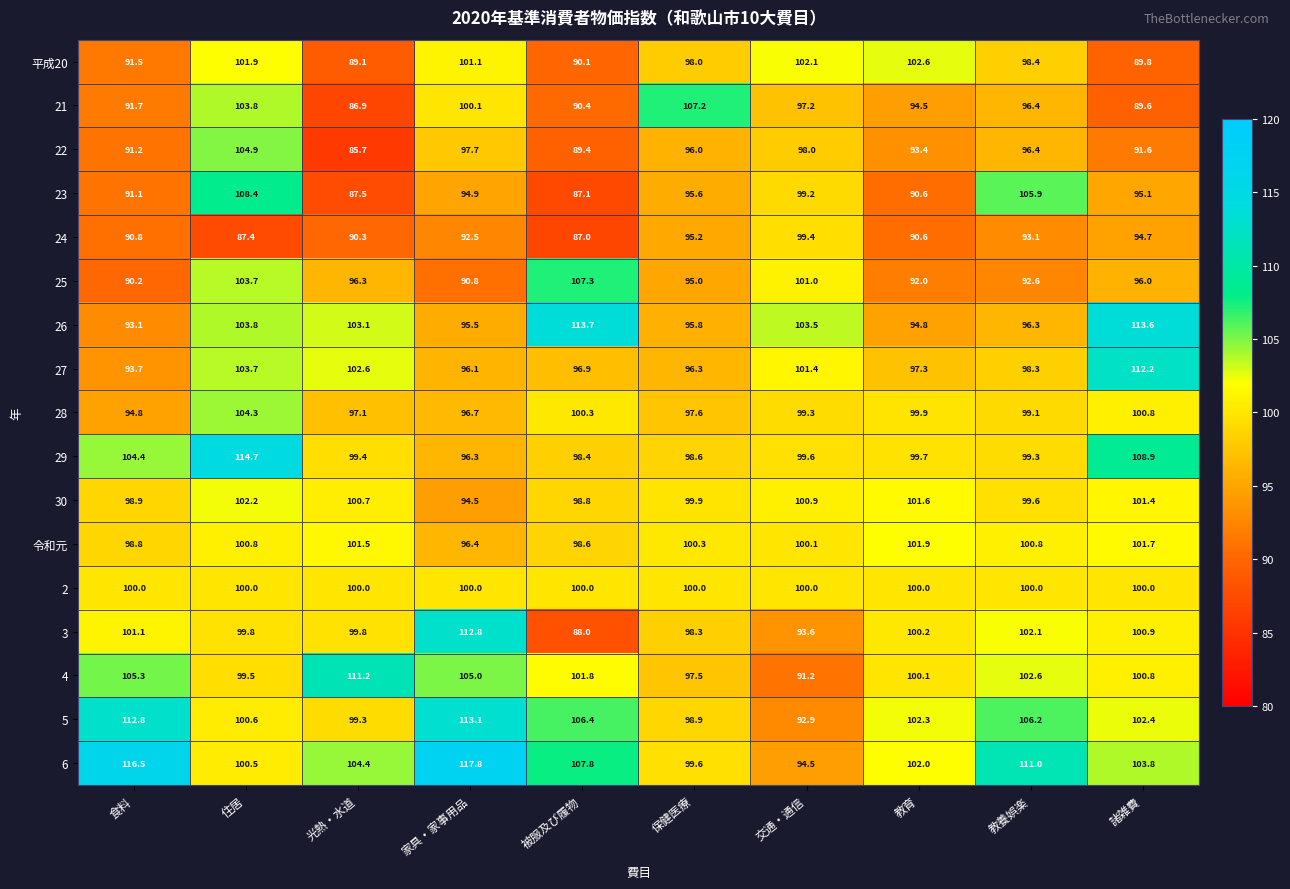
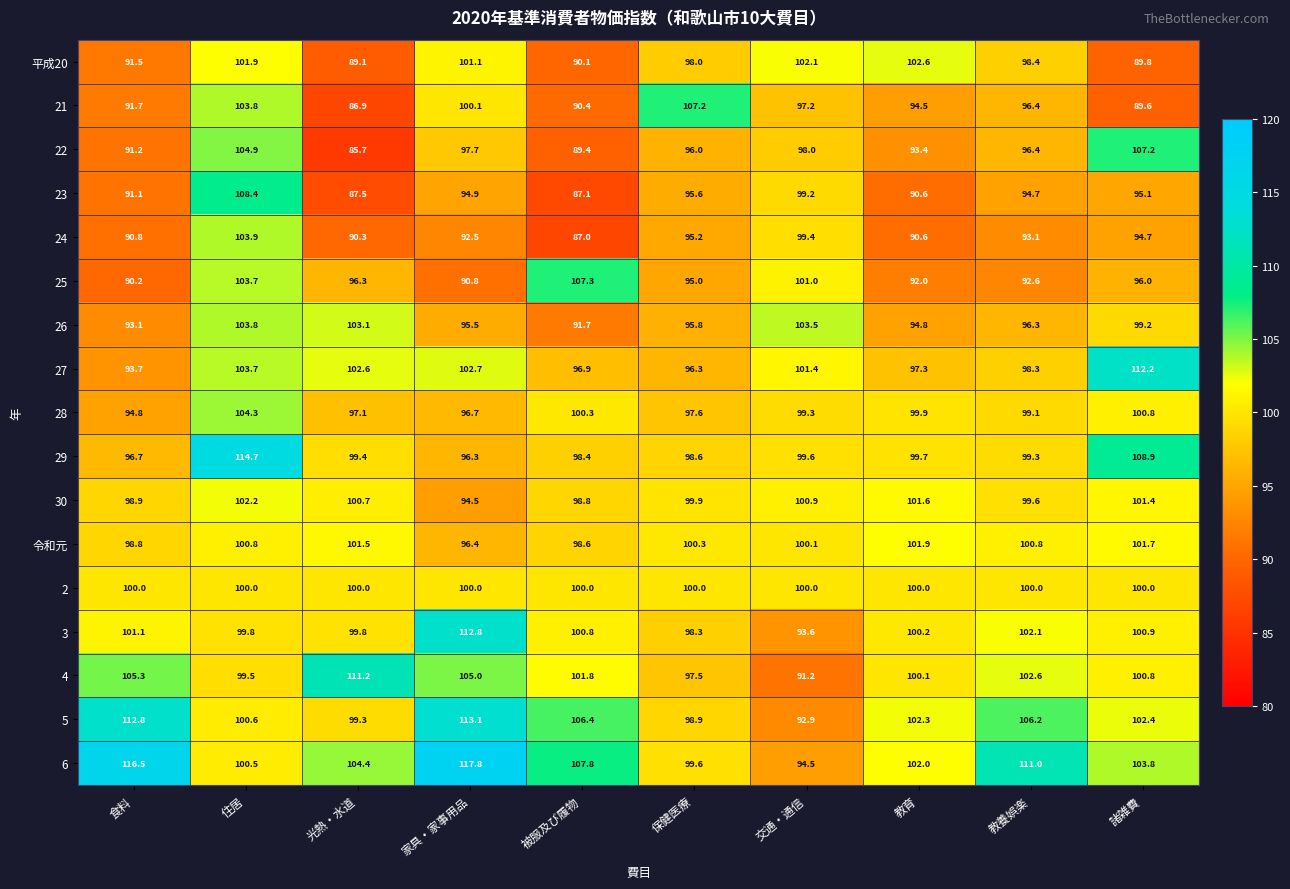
  {
    "平成20": {
      "食料": 91.5,
      "住居": 101.9,
      "光熱・水道": 89.1,
      "家具・家事用品": 101.1,
      "被服及び履物": 90.1,
      "保健医療": 98.0,
      "交通・通信": 102.1,
      "教育": 102.6,
      "教養娯楽": 98.4,
      "諸雑費": 89.8
    },
    "21": {
      "食料": 91.7,
      "住居": 103.8,
      "光熱・水道": 86.9,
      "家具・家事用品": 100.1,
      "被服及び履物": 90.4,
      "保健医療": 107.2,
      "交通・通信": 97.2,
      "教育": 94.5,
      "教養娯楽": 96.4,
      "諸雑費": 89.6
    },
    "22": {
      "食料": 91.2,
      "住居": 104.9,
      "光熱・水道": 85.7,
      "家具・家事用品": 97.7,
      "被服及び履物": 89.4,
      "保健医療": 96.0,
      "交通・通信": 98.0,
      "教育": 93.4,
      "教養娯楽": 96.4,
-     "諸雑費": 91.6
+     "諸雑費": 107.2
    },
    "23": {
      "食料": 91.1,
      "住居": 108.4,
      "光熱・水道": 87.5,
      "家具・家事用品": 94.9,
      "被服及び履物": 87.1,
      "保健医療": 95.6,
      "交通・通信": 99.2,
      "教育": 90.6,
-     "教養娯楽": 105.9,
+     "教養娯楽": 94.7,
      "諸雑費": 95.1
    },
    "24": {
      "食料": 90.8,
-     "住居": 87.4,
+     "住居": 103.9,
      "光熱・水道": 90.3,
      "家具・家事用品": 92.5,
      "被服及び履物": 87.0,
      "保健医療": 95.2,
      "交通・通信": 99.4,
      "教育": 90.6,
      "教養娯楽": 93.1,
      "諸雑費": 94.7
    },
    "25": {
      "食料": 90.2,
      "住居": 103.7,
      "光熱・水道": 96.3,
      "家具・家事用品": 90.8,
      "被服及び履物": 107.3,
      "保健医療": 95.0,
      "交通・通信": 101.0,
      "教育": 92.0,
      "教養娯楽": 92.6,
      "諸雑費": 96.0
    },
    "26": {
      "食料": 93.1,
      "住居": 103.8,
      "光熱・水道": 103.1,
      "家具・家事用品": 95.5,
-     "被服及び履物": 113.7,
+     "被服及び履物": 91.7,
      "保健医療": 95.8,
      "交通・通信": 103.5,
      "教育": 94.8,
      "教養娯楽": 96.3,
-     "諸雑費": 113.6
+     "諸雑費": 99.2
    },
    "27": {
      "食料": 93.7,
      "住居": 103.7,
      "光熱・水道": 102.6,
-     "家具・家事用品": 96.1,
+     "家具・家事用品": 102.7,
      "被服及び履物": 96.9,
      "保健医療": 96.3,
      "交通・通信": 101.4,
      "教育": 97.3,
      "教養娯楽": 98.3,
      "諸雑費": 112.2
    },
    "28": {
      "食料": 94.8,
      "住居": 104.3,
      "光熱・水道": 97.1,
      "家具・家事用品": 96.7,
      "被服及び履物": 100.3,
      "保健医療": 97.6,
      "交通・通信": 99.3,
      "教育": 99.9,
      "教養娯楽": 99.1,
      "諸雑費": 100.8
    },
    "29": {
-     "食料": 104.4,
+     "食料": 96.7,
      "住居": 114.7,
      "光熱・水道": 99.4,
      "家具・家事用品": 96.3,
      "被服及び履物": 98.4,
      "保健医療": 98.6,
      "交通・通信": 99.6,
      "教育": 99.7,
      "教養娯楽": 99.3,
      "諸雑費": 108.9
    },
    "30": {
      "食料": 98.9,
      "住居": 102.2,
      "光熱・水道": 100.7,
      "家具・家事用品": 94.5,
      "被服及び履物": 98.8,
      "保健医療": 99.9,
      "交通・通信": 100.9,
      "教育": 101.6,
      "教養娯楽": 99.6,
      "諸雑費": 101.4
    },
    "令和元": {
      "食料": 98.8,
      "住居": 100.8,
      "光熱・水道": 101.5,
      "家具・家事用品": 96.4,
      "被服及び履物": 98.6,
      "保健医療": 100.3,
      "交通・通信": 100.1,
      "教育": 101.9,
      "教養娯楽": 100.8,
      "諸雑費": 101.7
    },
    "2": {
      "食料": 100.0,
      "住居": 100.0,
      "光熱・水道": 100.0,
      "家具・家事用品": 100.0,
      "被服及び履物": 100.0,
      "保健医療": 100.0,
      "交通・通信": 100.0,
      "教育": 100.0,
      "教養娯楽": 100.0,
      "諸雑費": 100.0
    },
    "3": {
      "食料": 101.1,
      "住居": 99.8,
      "光熱・水道": 99.8,
      "家具・家事用品": 112.8,
-     "被服及び履物": 88.0,
+     "被服及び履物": 100.8,
      "保健医療": 98.3,
      "交通・通信": 93.6,
      "教育": 100.2,
      "教養娯楽": 102.1,
      "諸雑費": 100.9
    },
    "4": {
      "食料": 105.3,
      "住居": 99.5,
      "光熱・水道": 111.2,
      "家具・家事用品": 105.0,
      "被服及び履物": 101.8,
      "保健医療": 97.5,
      "交通・通信": 91.2,
      "教育": 100.1,
      "教養娯楽": 102.6,
      "諸雑費": 100.8
    },
    "5": {
      "食料": 112.8,
      "住居": 100.6,
      "光熱・水道": 99.3,
      "家具・家事用品": 113.1,
      "被服及び履物": 106.4,
      "保健医療": 98.9,
      "交通・通信": 92.9,
      "教育": 102.3,
      "教養娯楽": 106.2,
      "諸雑費": 102.4
    },
    "6": {
      "食料": 116.5,
      "住居": 100.5,
      "光熱・水道": 104.4,
      "家具・家事用品": 117.8,
      "被服及び履物": 107.8,
      "保健医療": 99.6,
      "交通・通信": 94.5,
      "教育": 102.0,
      "教養娯楽": 111.0,
      "諸雑費": 103.8
    }
  }
